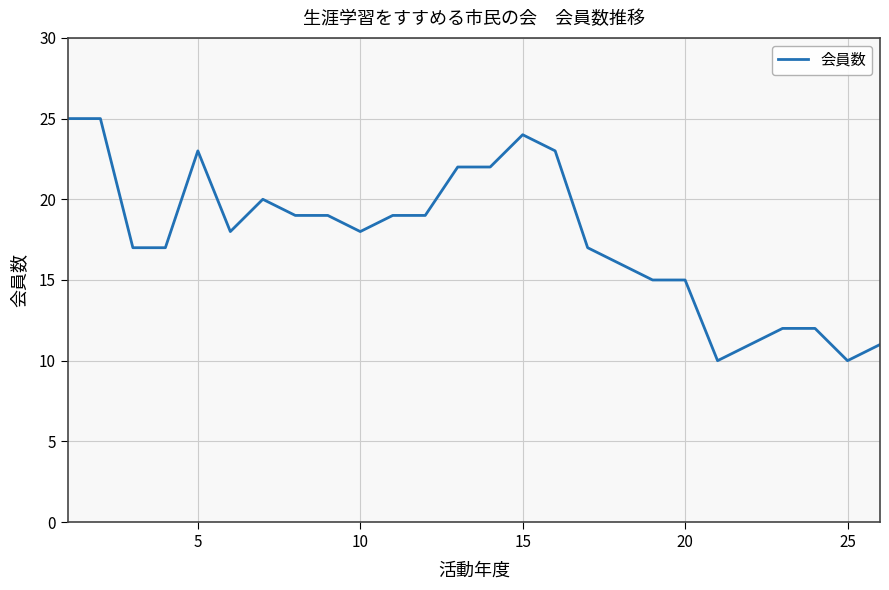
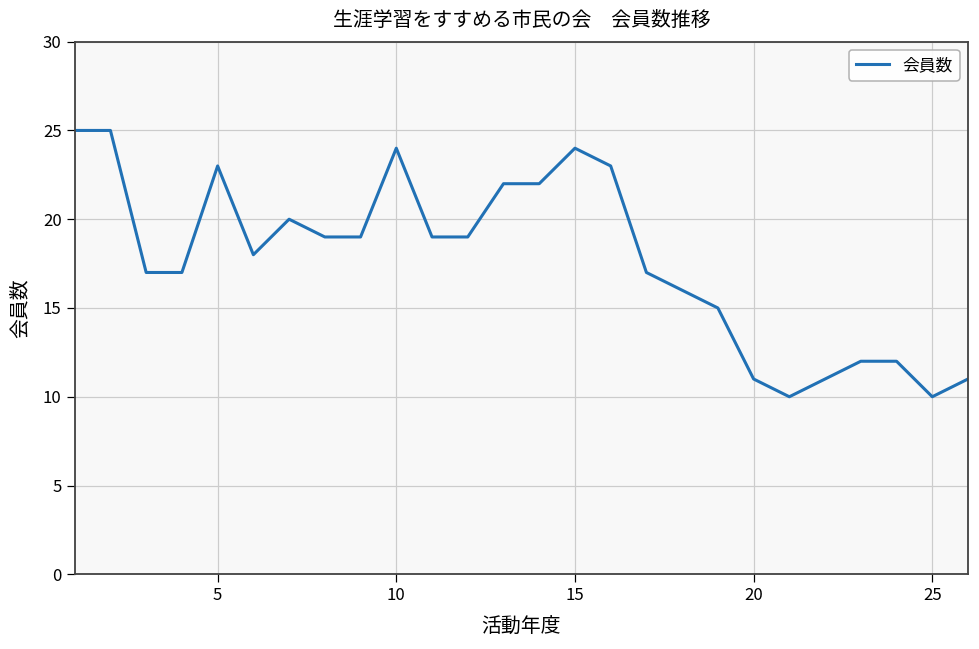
  {
    "5": 23,
-   "10": 18,
+   "10": 24,
    "15": 24,
-   "20": 15,
+   "20": 11,
    "25": 10
  }
